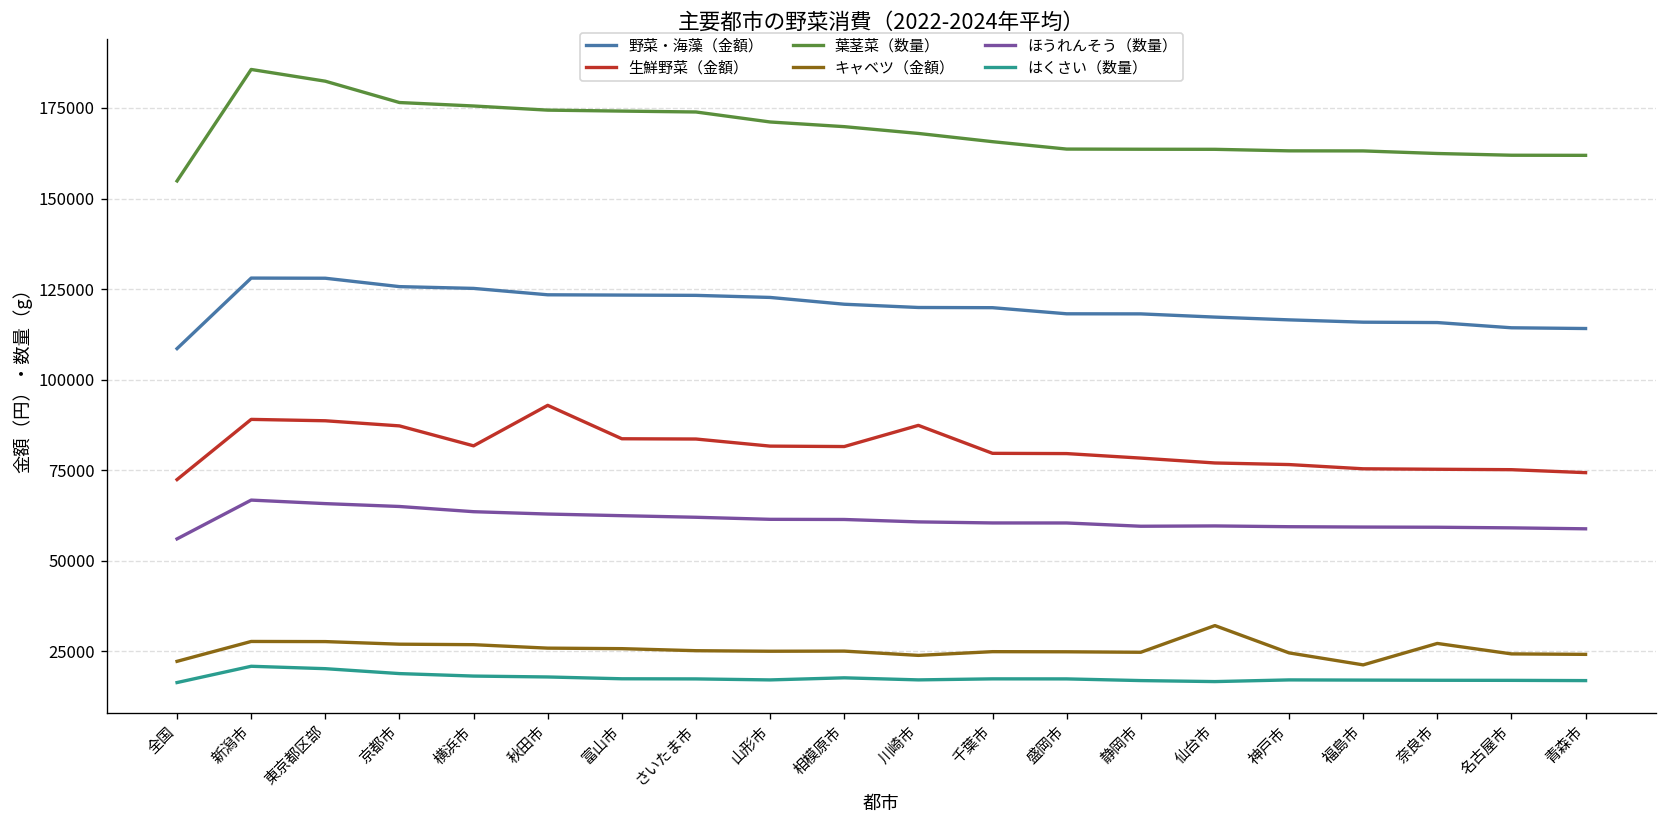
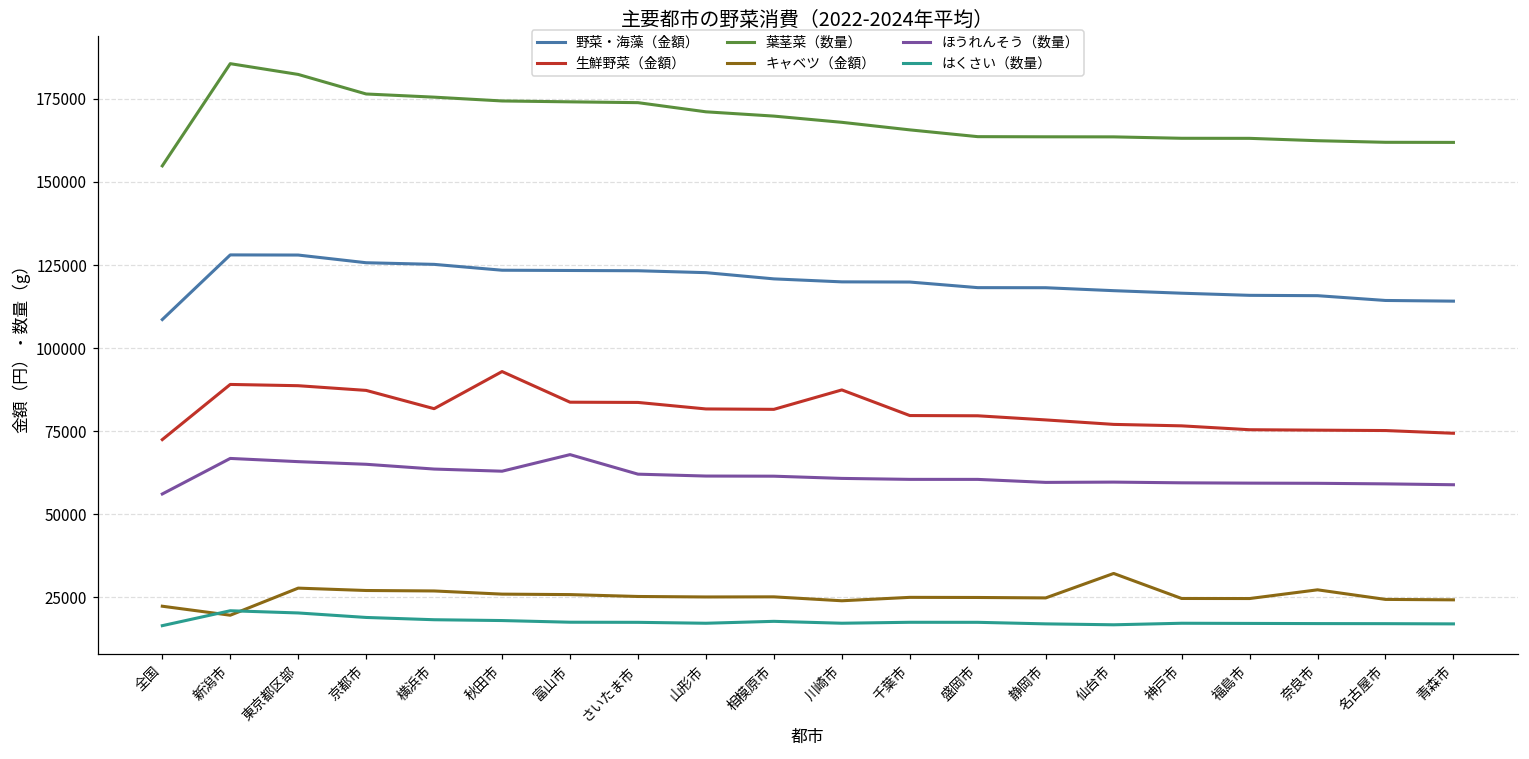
  {
    "生鮮野菜（金額）": {
      "全国": 72000,
      "新潟市": 89000,
      "東京都区部": 89000,
      "京都市": 87000,
      "横浜市": 82000,
      "秋田市": 93000,
      "富山市": 84000,
      "さいたま市": 84000,
      "山形市": 82000,
      "相模原市": 82000,
      "川崎市": 87000,
      "千葉市": 80000,
      "盛岡市": 80000,
      "静岡市": 78000,
      "仙台市": 77000,
      "神戸市": 77000,
      "福島市": 75000,
      "奈良市": 75000,
      "名古屋市": 75000,
      "青森市": 74000
    },
    "葉茎菜（数量）": {
      "全国": 155000,
      "新潟市": 186000,
      "東京都区部": 182000,
      "京都市": 177000,
      "横浜市": 176000,
      "秋田市": 174000,
      "富山市": 174000,
      "さいたま市": 174000,
      "山形市": 171000,
      "相模原市": 170000,
      "川崎市": 168000,
      "千葉市": 166000,
      "盛岡市": 164000,
      "静岡市": 164000,
      "仙台市": 164000,
      "神戸市": 163000,
      "福島市": 163000,
      "奈良市": 162000,
      "名古屋市": 162000,
      "青森市": 162000
    },
    "キャベツ（金額）": {
      "全国": 22000,
-     "新潟市": 28000,
+     "新潟市": 20000,
      "東京都区部": 28000,
      "京都市": 27000,
      "横浜市": 27000,
      "秋田市": 26000,
      "富山市": 26000,
      "さいたま市": 25000,
      "山形市": 25000,
      "相模原市": 25000,
      "川崎市": 24000,
      "千葉市": 25000,
      "盛岡市": 25000,
      "静岡市": 25000,
      "仙台市": 32000,
      "神戸市": 25000,
-     "福島市": 21000,
+     "福島市": 25000,
      "奈良市": 27000,
      "名古屋市": 24000,
      "青森市": 24000
    },
    "ほうれんそう（数量）": {
      "全国": 56000,
      "新潟市": 67000,
      "東京都区部": 66000,
      "京都市": 65000,
      "横浜市": 64000,
      "秋田市": 63000,
-     "富山市": 62000,
+     "富山市": 68000,
      "さいたま市": 62000,
      "山形市": 61000,
      "相模原市": 61000,
      "川崎市": 61000,
      "千葉市": 60000,
      "盛岡市": 60000,
      "静岡市": 60000,
      "仙台市": 60000,
      "神戸市": 59000,
      "福島市": 59000,
      "奈良市": 59000,
      "名古屋市": 59000,
      "青森市": 59000
    }
  }
